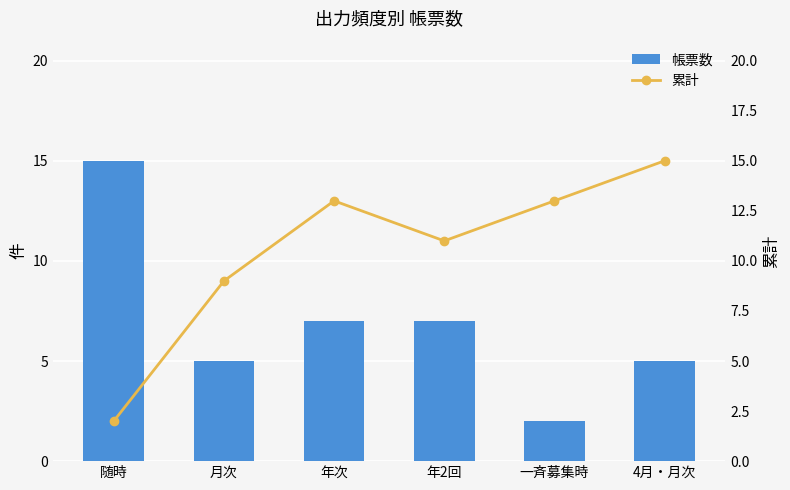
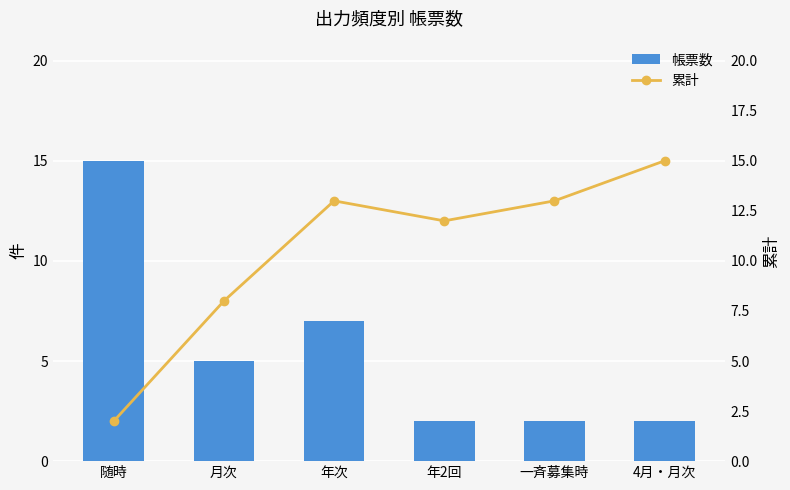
  {
    "帳票数": {
      "随時": 15,
      "月次": 5,
      "年次": 7,
-     "年2回": 7,
+     "年2回": 2,
      "一斉募集時": 2,
-     "4月・月次": 5
+     "4月・月次": 2
    },
    "累計": {
      "随時": 2,
-     "月次": 9,
+     "月次": 8,
      "年次": 13,
-     "年2回": 11,
+     "年2回": 12,
      "一斉募集時": 13,
      "4月・月次": 15
    }
  }
